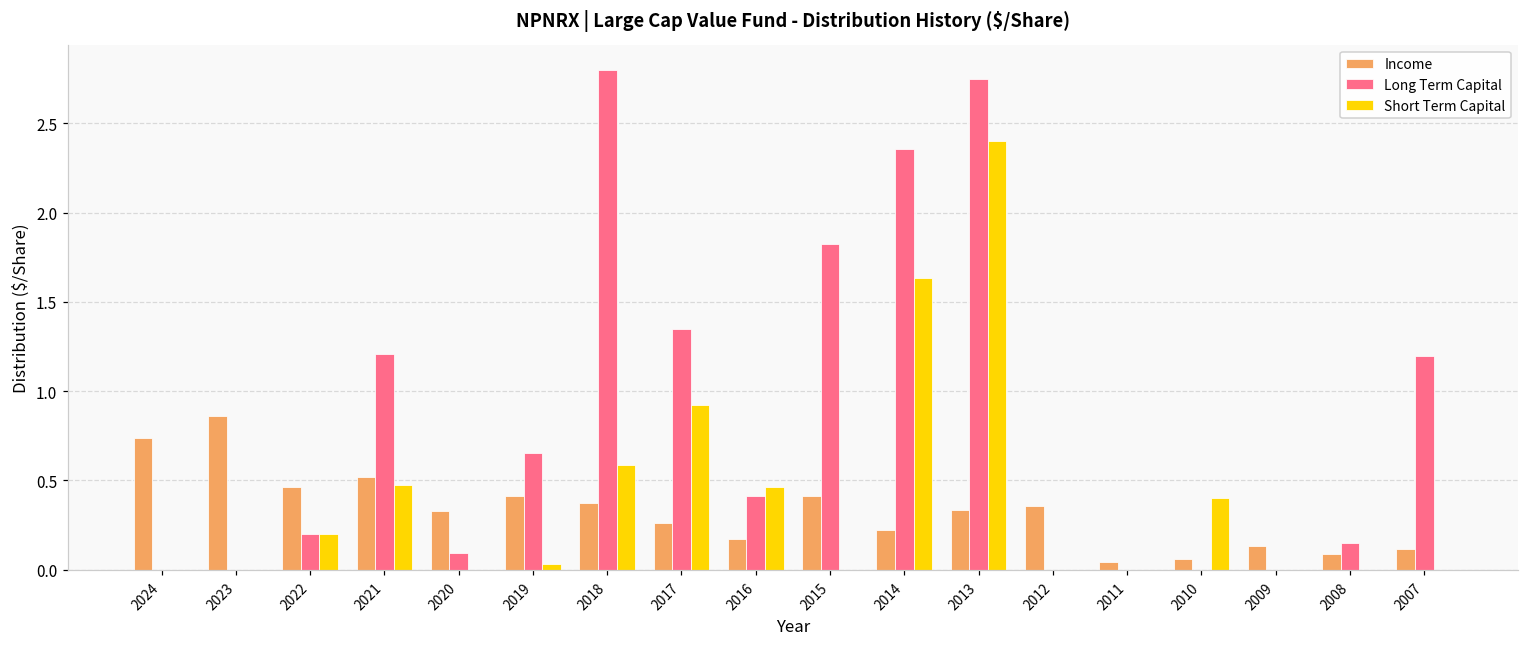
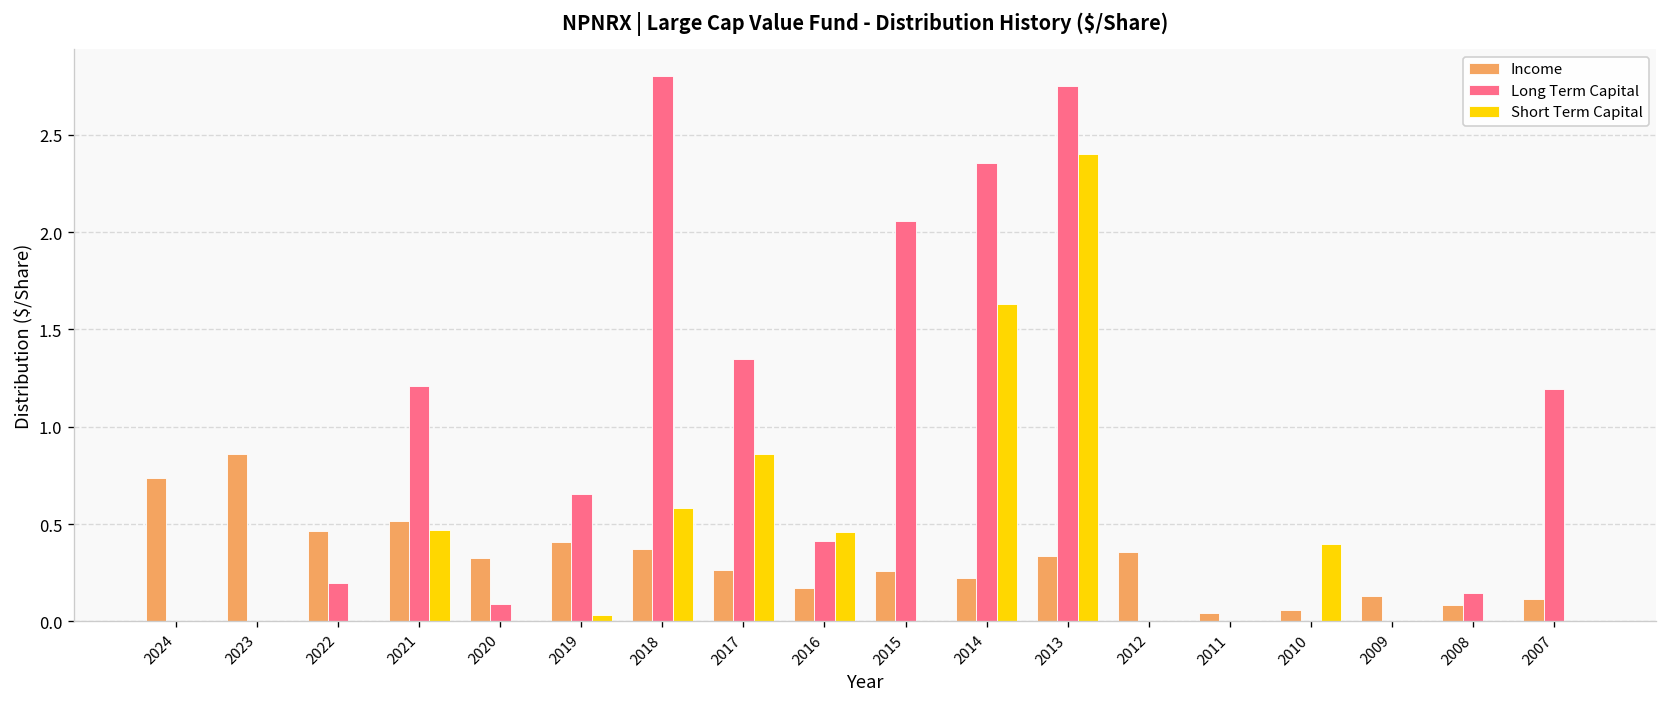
  {
    "Income": {
      "2024": 0.74,
      "2023": 0.86,
      "2022": 0.46,
      "2021": 0.52,
      "2020": 0.33,
      "2019": 0.41,
      "2018": 0.37,
      "2017": 0.26,
      "2016": 0.17,
-     "2015": 0.41,
+     "2015": 0.26,
      "2014": 0.22,
      "2013": 0.34,
      "2012": 0.36,
      "2011": 0.04,
      "2010": 0.06,
      "2009": 0.13,
      "2008": 0.09,
      "2007": 0.12
    },
    "Long Term Capital": {
      "2024": 0.00,
      "2023": 0.00,
      "2022": 0.20,
      "2021": 1.21,
      "2020": 0.09,
      "2019": 0.65,
      "2018": 2.80,
      "2017": 1.35,
      "2016": 0.41,
-     "2015": 1.83,
+     "2015": 2.06,
      "2014": 2.36,
      "2013": 2.75,
      "2012": 0.00,
      "2011": 0.00,
      "2010": 0.00,
      "2009": 0.00,
      "2008": 0.15,
      "2007": 1.20
    },
    "Short Term Capital": {
      "2024": 0.00,
      "2023": 0.00,
-     "2022": 0.2,
+     "2022": 0.0,
      "2021": 0.47,
      "2020": 0.00,
      "2019": 0.03,
      "2018": 0.59,
-     "2017": 0.92,
+     "2017": 0.86,
      "2016": 0.46,
      "2015": 0.00,
      "2014": 1.63,
      "2013": 2.40,
      "2012": 0.00,
      "2011": 0.00,
      "2010": 0.40,
      "2009": 0.00,
      "2008": 0.00,
      "2007": 0.00
    }
  }
